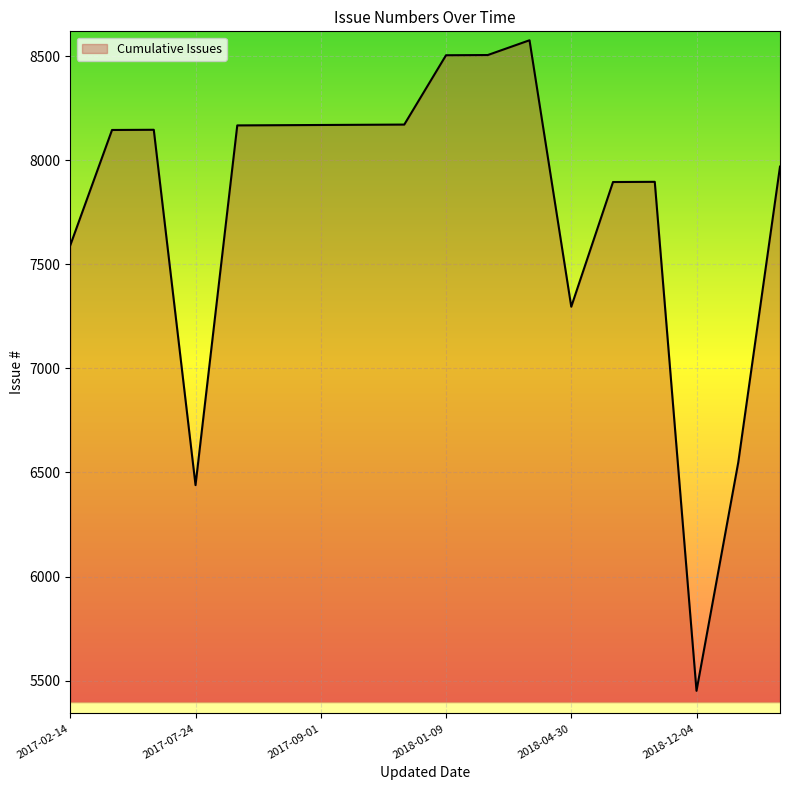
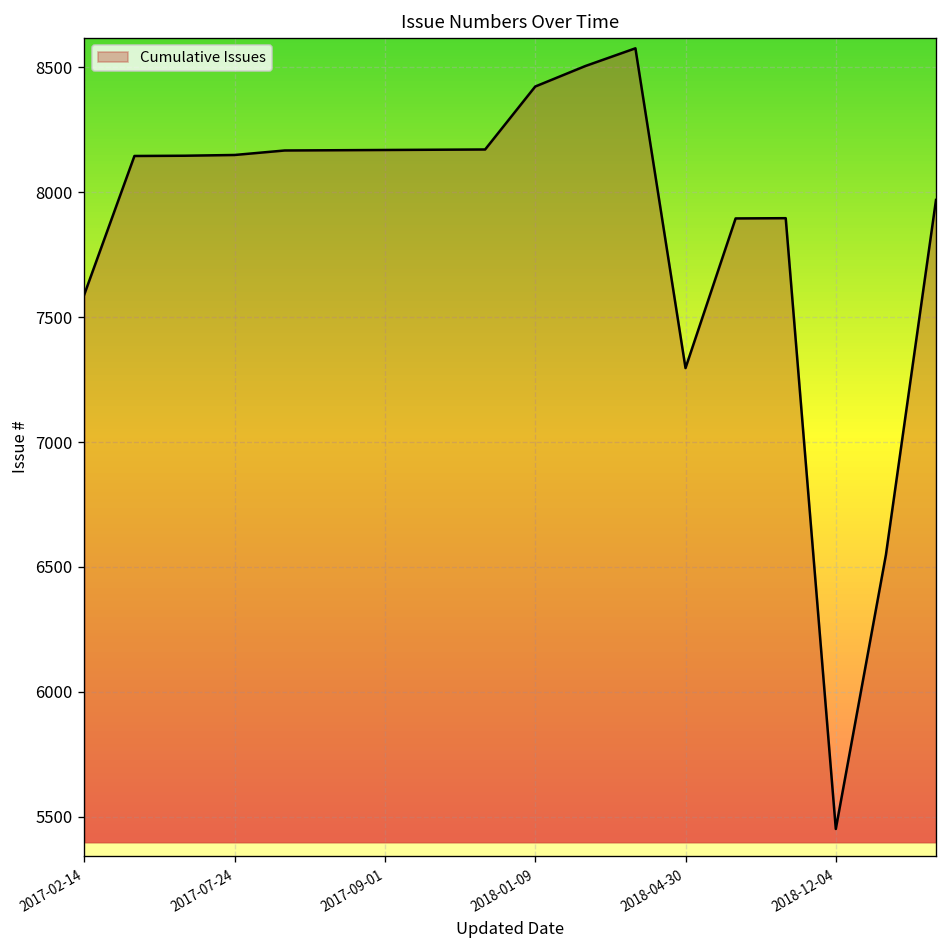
  {
    "2017-02-14": 7590,
-   "2017-07-24": 6440,
-   "2018-01-09": 8500,
+   "2017-07-24": 8150,
+   "2018-01-09": 8420,
    "2018-04-30": 7300,
    "2018-12-04": 5450
  }
